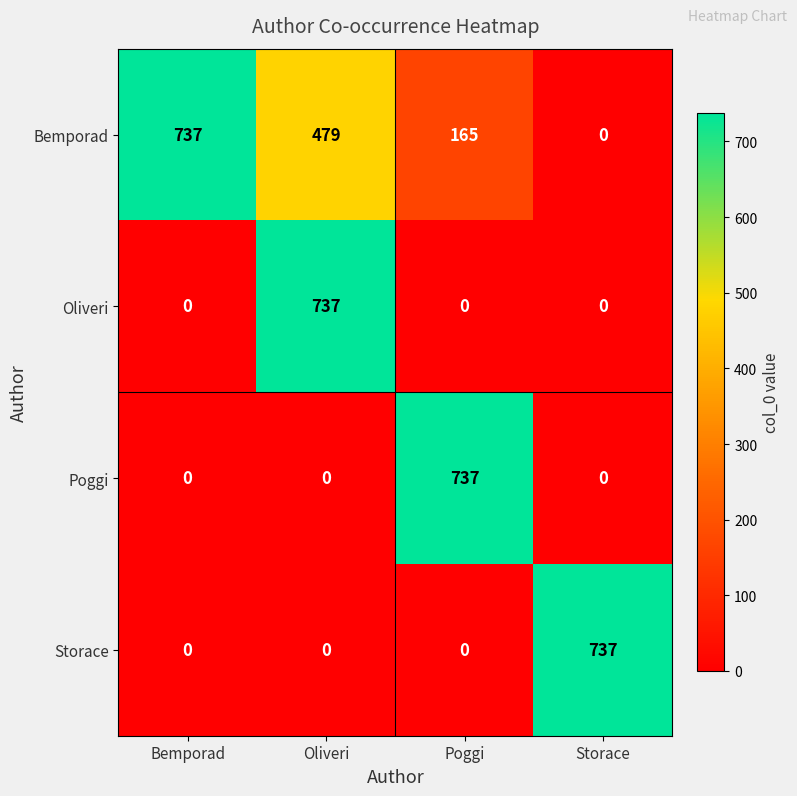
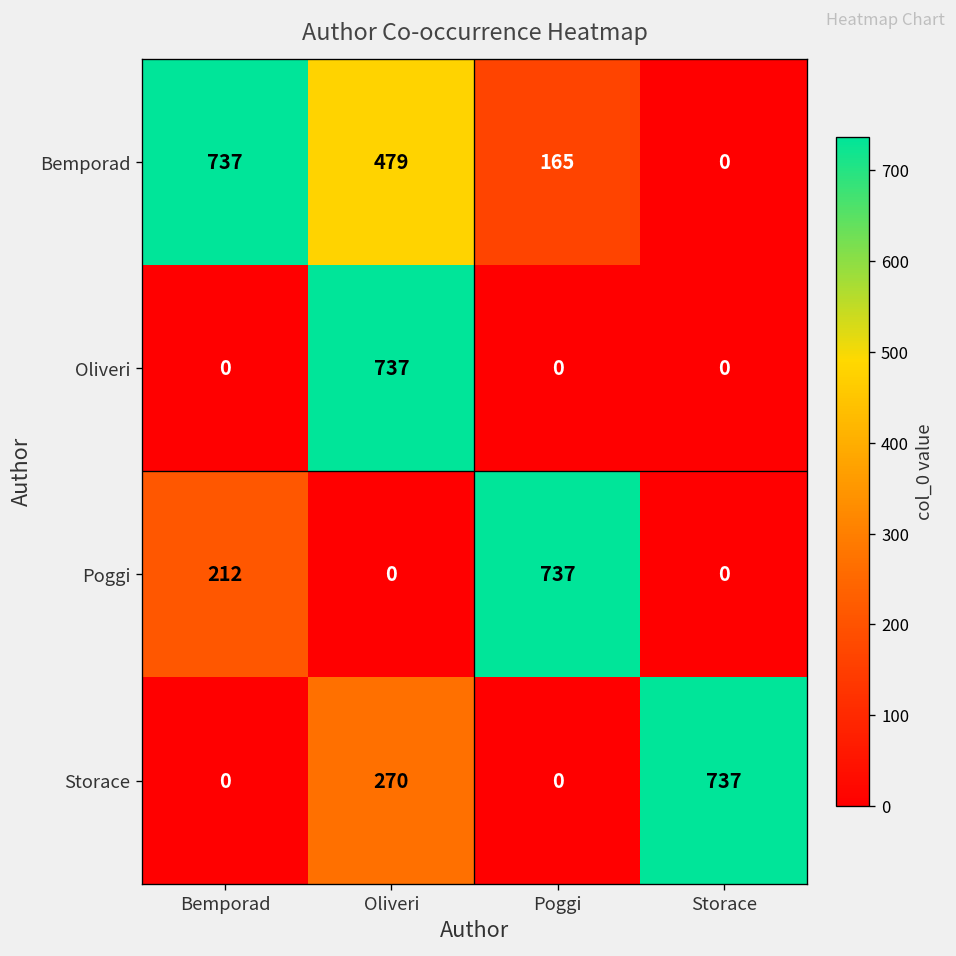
  {
    "Bemporad": {
      "Bemporad": 737,
      "Oliveri": 479,
      "Poggi": 165,
      "Storace": 0
    },
    "Oliveri": {
      "Bemporad": 0,
      "Oliveri": 737,
      "Poggi": 0,
      "Storace": 0
    },
    "Poggi": {
-     "Bemporad": 0,
+     "Bemporad": 212,
      "Oliveri": 0,
      "Poggi": 737,
      "Storace": 0
    },
    "Storace": {
      "Bemporad": 0,
-     "Oliveri": 0,
+     "Oliveri": 270,
      "Poggi": 0,
      "Storace": 737
    }
  }
